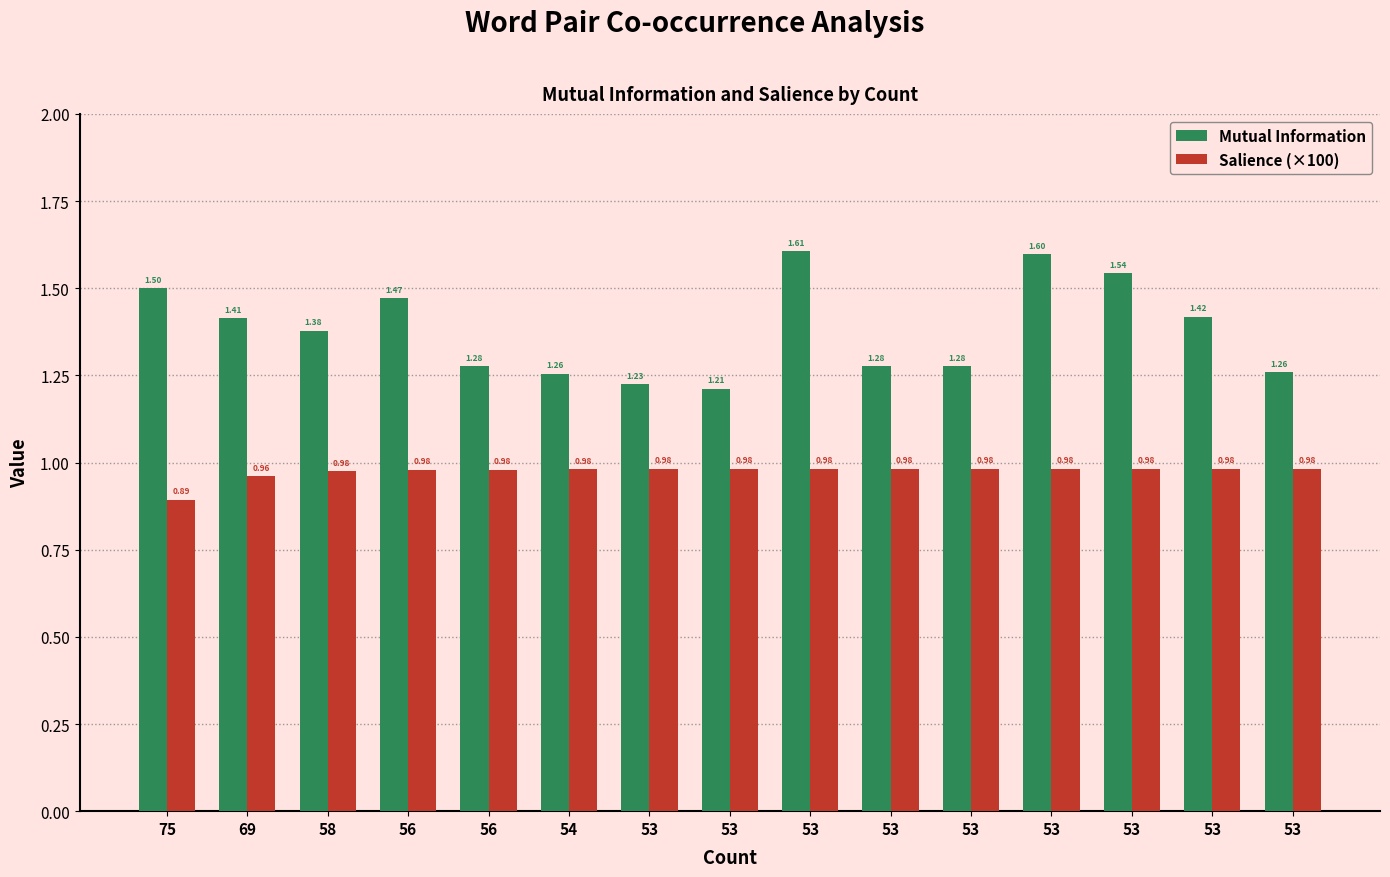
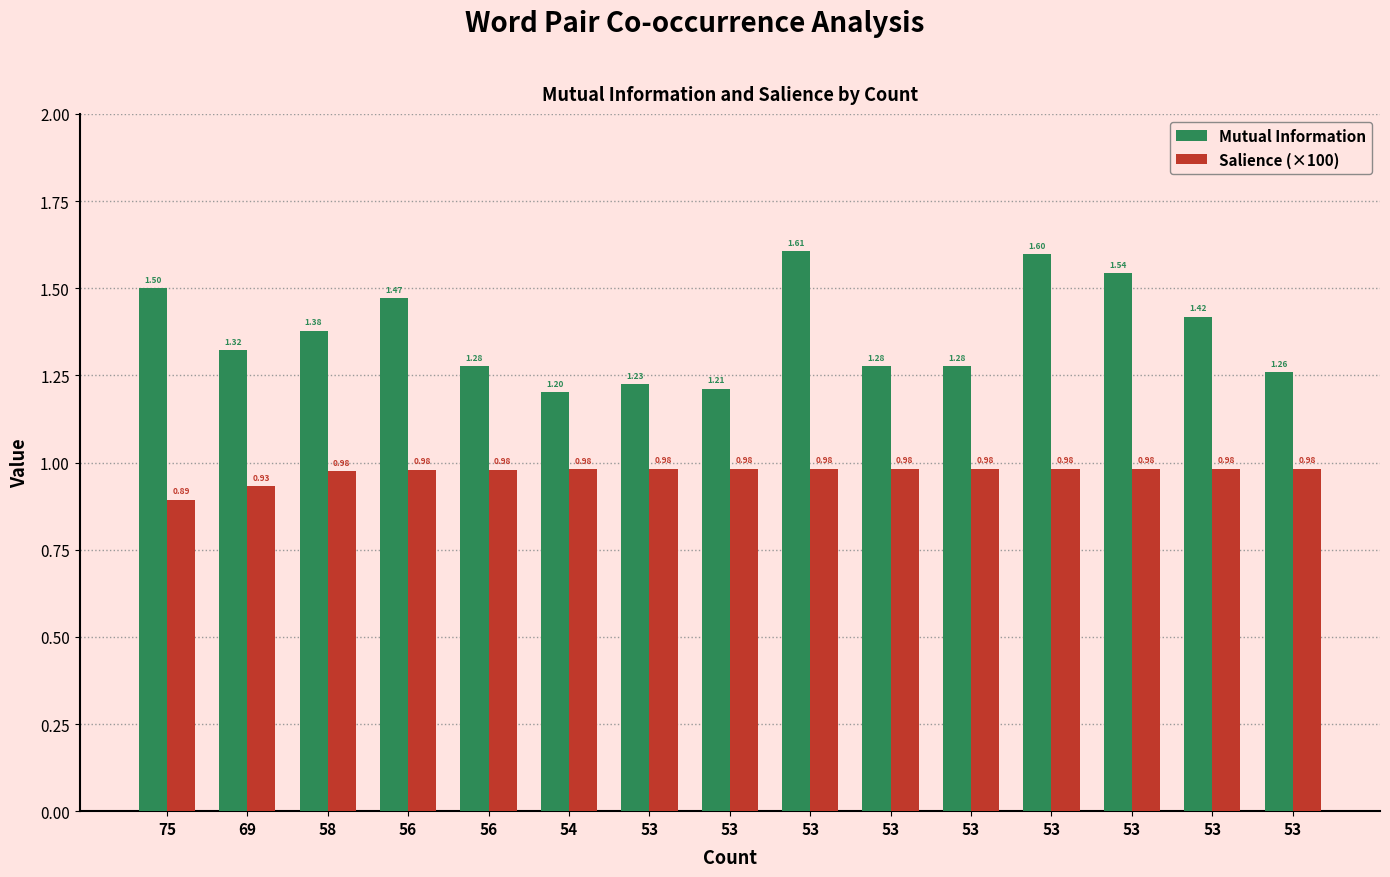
  {
    "Mutual Information": {
      "75": 1.50,
-     "69": 1.41,
+     "69": 1.32,
      "58": 1.38,
-     "54": 1.26
+     "54": 1.20
    },
    "Salience (×100)": {
      "75": 0.89,
-     "69": 0.96,
+     "69": 0.93,
      "58": 0.98,
      "54": 0.98
    }
  }
